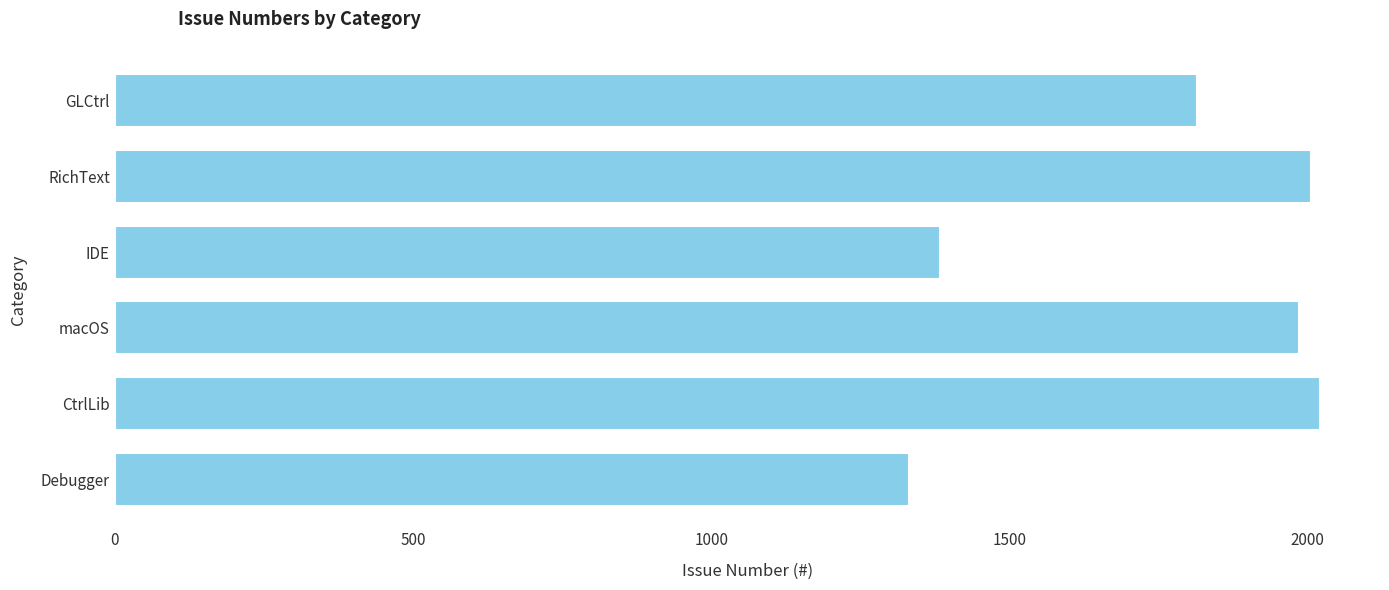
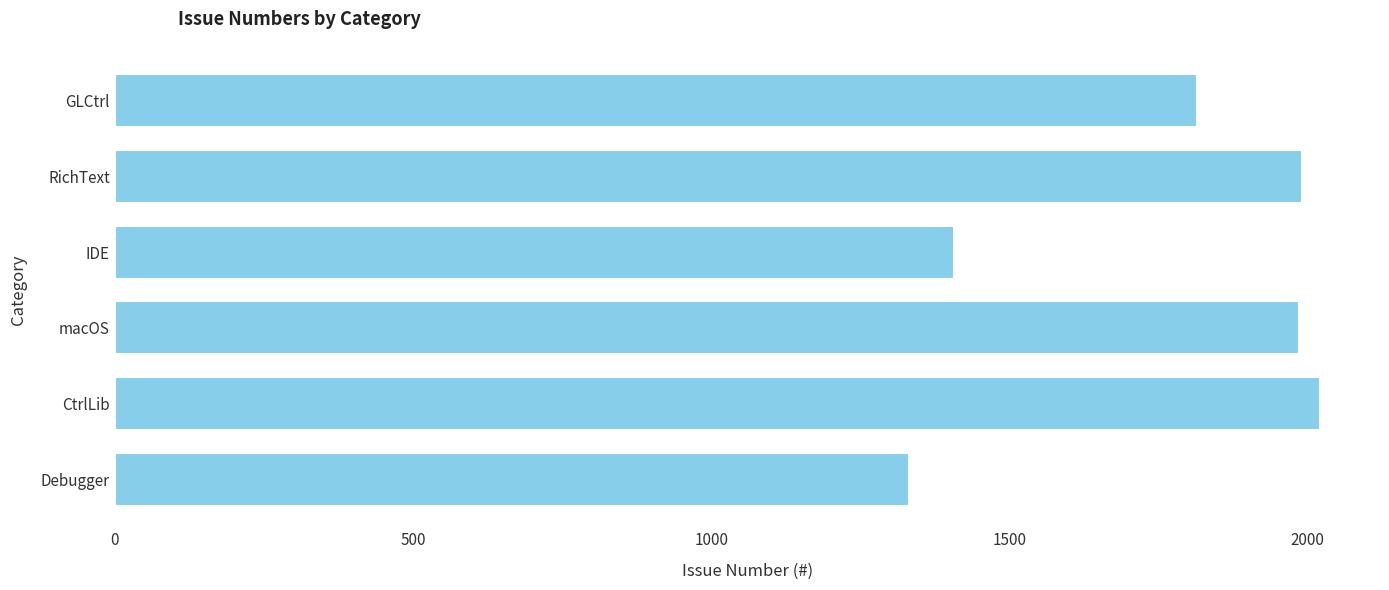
  {
    "GLCtrl": 1810,
-   "RichText": 2010,
-   "IDE": 1380,
+   "RichText": 1990,
+   "IDE": 1410,
    "macOS": 1990,
    "CtrlLib": 2020,
    "Debugger": 1330
  }
